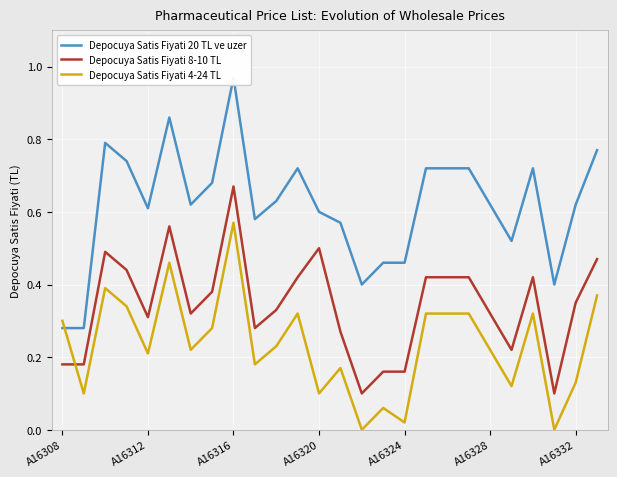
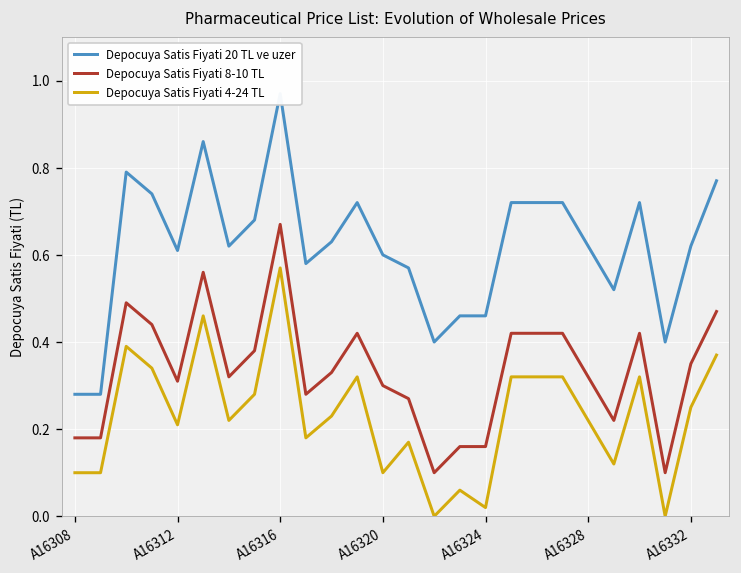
  {
    "Depocuya Satis Fiyati 20 TL ve uzer": {
      "A16308": 0.28,
      "A16312": 0.61,
      "A16320": 0.60,
      "A16324": 0.46,
      "A16328": 0.62,
      "A16332": 0.62
    },
    "Depocuya Satis Fiyati 8-10 TL": {
      "A16308": 0.18,
      "A16312": 0.31,
      "A16316": 0.67,
-     "A16320": 0.5,
+     "A16320": 0.3,
      "A16324": 0.16,
      "A16328": 0.32,
      "A16332": 0.35
    },
    "Depocuya Satis Fiyati 4-24 TL": {
-     "A16308": 0.3,
+     "A16308": 0.1,
      "A16312": 0.21,
      "A16316": 0.57,
      "A16320": 0.10,
      "A16324": 0.02,
      "A16328": 0.22,
-     "A16332": 0.13
+     "A16332": 0.25
    }
  }
